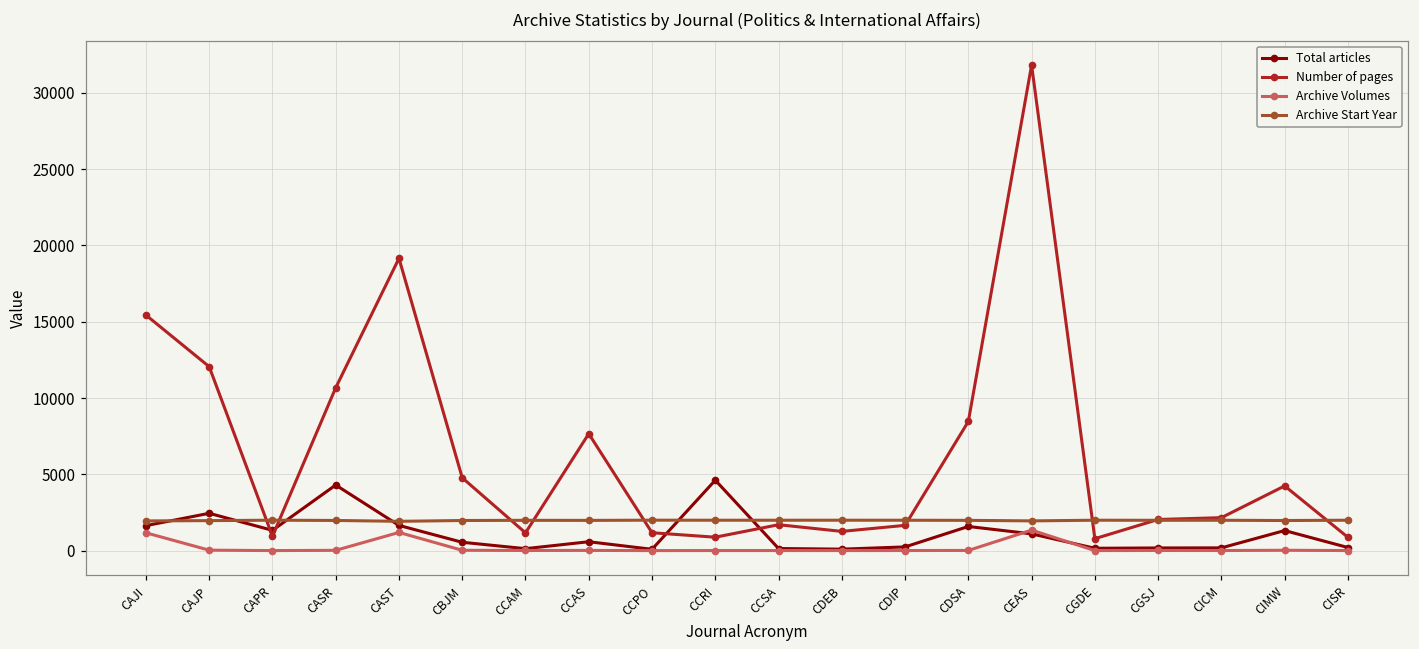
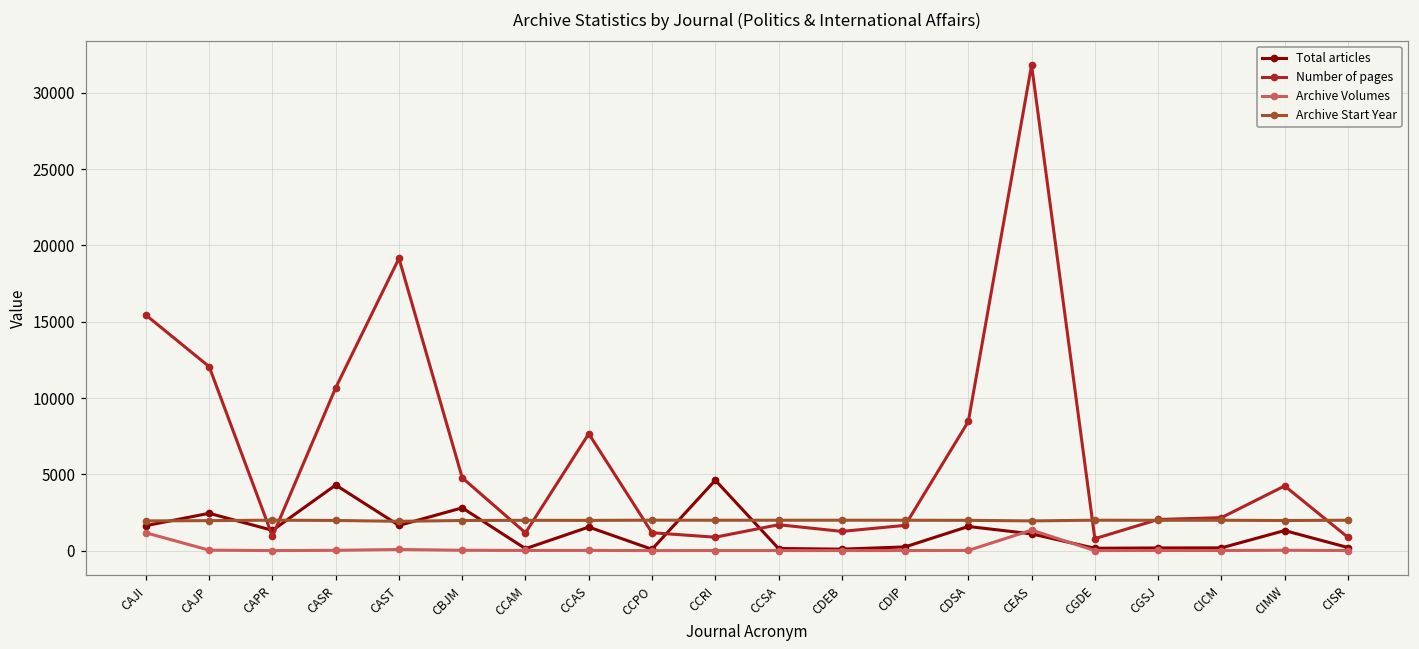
  {
    "Total articles": {
      "CAJI": 1600,
      "CAJP": 2400,
      "CAPR": 1300,
      "CASR": 4300,
      "CAST": 1700,
-     "CBJM": 500,
-     "CCAS": 600,
+     "CBJM": 2800,
+     "CCAS": 1500,
      "CCRI": 4600,
      "CDIP": 200,
      "CDSA": 1600,
      "CEAS": 1100,
      "CIMW": 1300,
      "CISR": 200
    },
    "Archive Volumes": {
      "CAJI": 1200,
      "CAJP": 0,
      "CAPR": 0,
      "CASR": 0,
-     "CAST": 1200,
+     "CAST": 100,
      "CBJM": 0,
      "CCAS": 0,
      "CCRI": 0,
      "CDIP": 0,
      "CDSA": 0,
      "CEAS": 1300,
      "CIMW": 0,
      "CISR": 0
    }
  }
